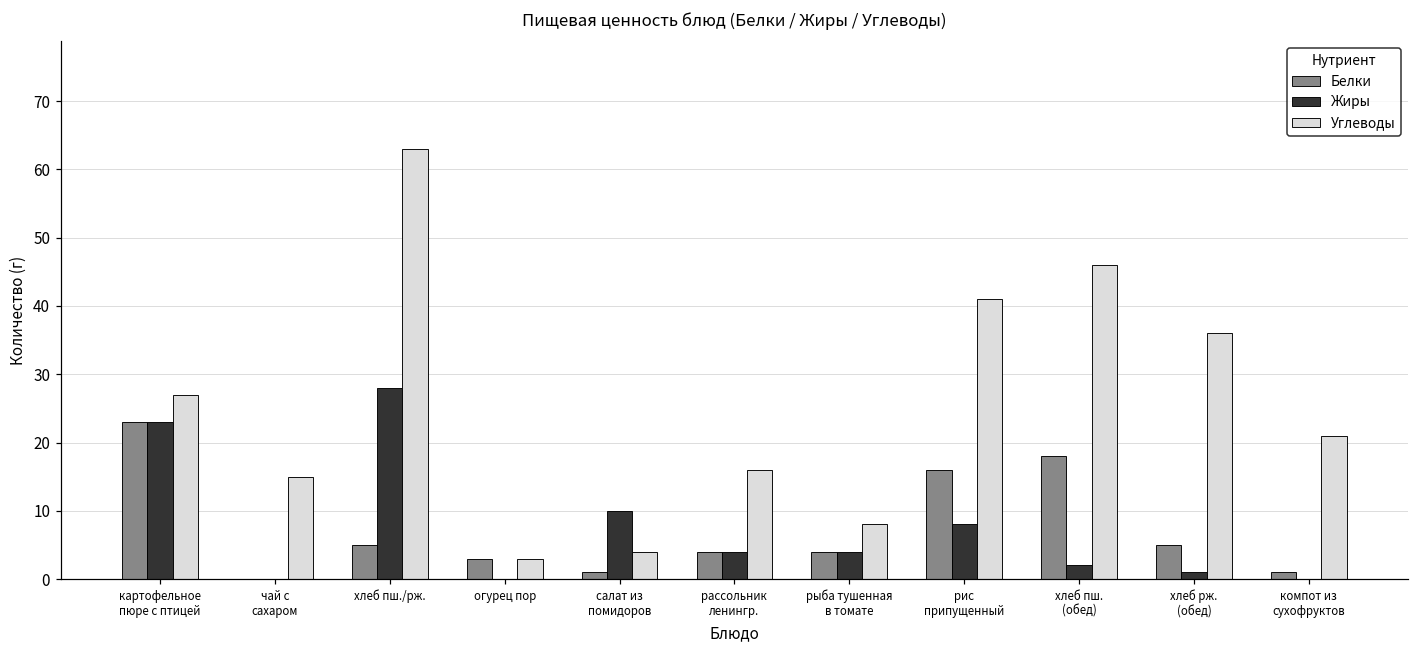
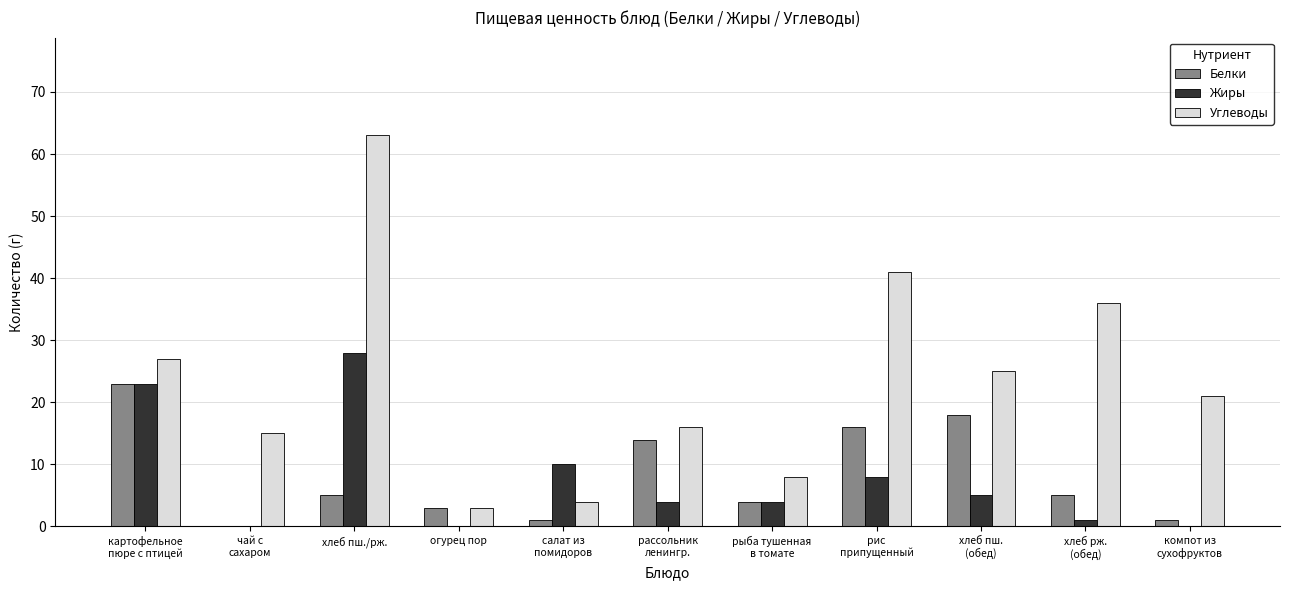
  {
    "Белки": {
      "картофельное пюре с птицей": 23,
      "чай с сахаром": 0,
      "хлеб пш./рж.": 5,
      "огурец пор": 3,
      "салат из помидоров": 1,
-     "рассольник ленингр.": 4,
+     "рассольник ленингр.": 14,
      "рыба тушенная в томате": 4,
      "рис припущенный": 16,
      "хлеб пш. (обед)": 18,
      "хлеб рж. (обед)": 5,
      "компот из сухофруктов": 1
    },
    "Жиры": {
      "картофельное пюре с птицей": 23,
      "чай с сахаром": 0,
      "хлеб пш./рж.": 28,
      "огурец пор": 0,
      "салат из помидоров": 10,
      "рассольник ленингр.": 4,
      "рыба тушенная в томате": 4,
      "рис припущенный": 8,
-     "хлеб пш. (обед)": 2,
+     "хлеб пш. (обед)": 5,
      "хлеб рж. (обед)": 1,
      "компот из сухофруктов": 0
    },
    "Углеводы": {
      "картофельное пюре с птицей": 27,
      "чай с сахаром": 15,
      "хлеб пш./рж.": 63,
      "огурец пор": 3,
      "салат из помидоров": 4,
      "рассольник ленингр.": 16,
      "рыба тушенная в томате": 8,
      "рис припущенный": 41,
-     "хлеб пш. (обед)": 46,
+     "хлеб пш. (обед)": 25,
      "хлеб рж. (обед)": 36,
      "компот из сухофруктов": 21
    }
  }
